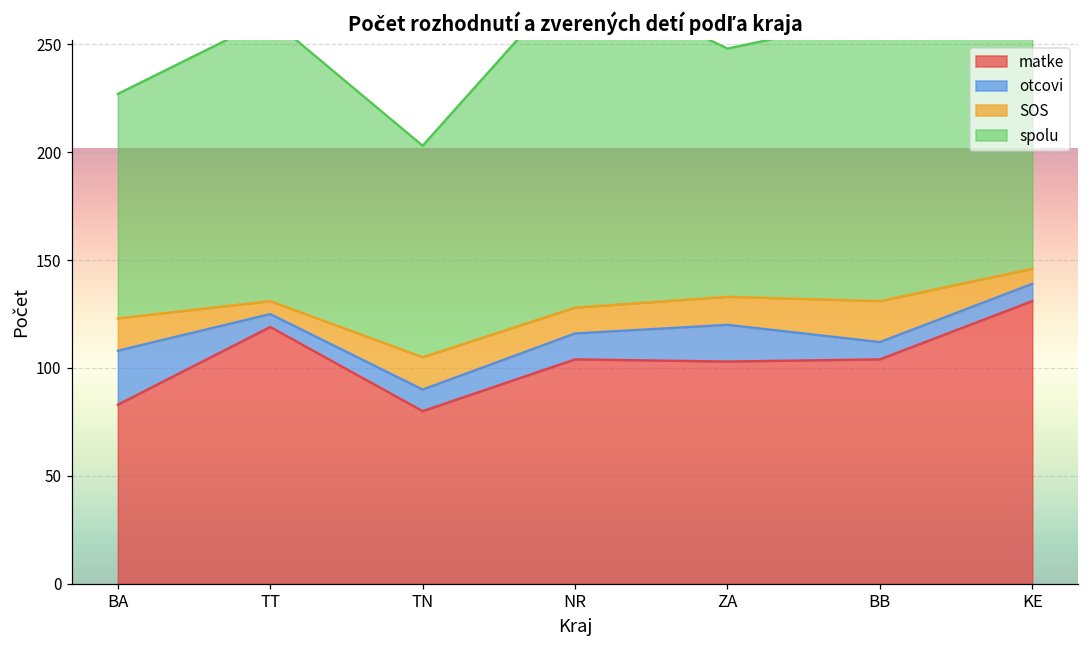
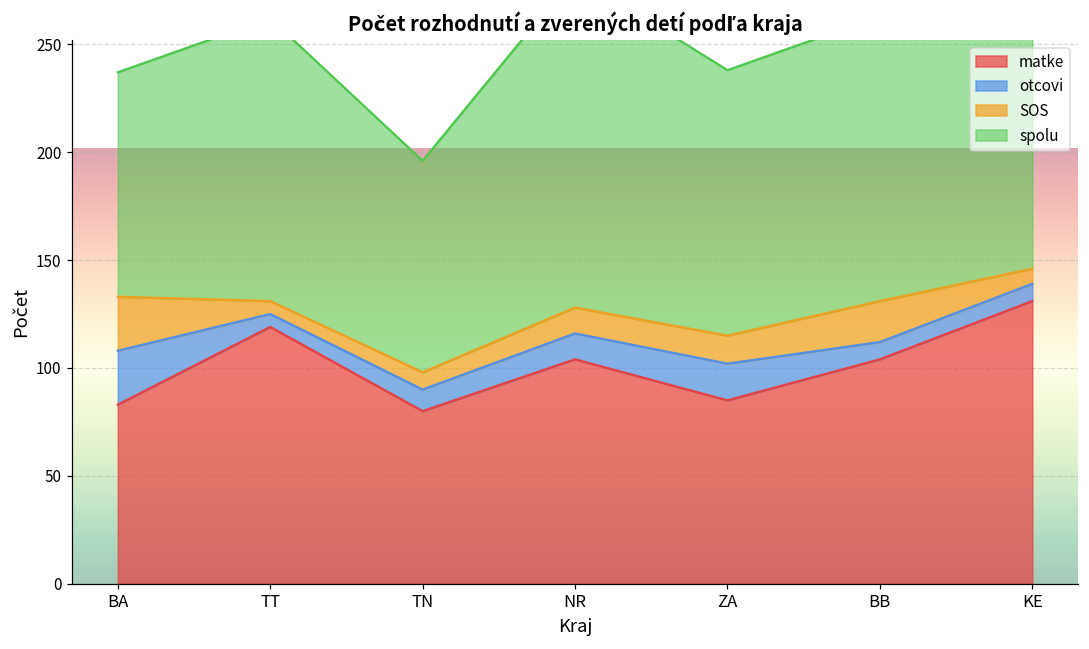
  {
    "matke": {
      "BA": 83,
      "TT": 119,
      "TN": 80,
      "NR": 104,
-     "ZA": 103,
+     "ZA": 85,
      "BB": 104,
      "KE": 131
    },
    "otcovi": {
      "BA": 25,
      "TT": 6,
      "TN": 10,
      "NR": 12,
      "ZA": 17,
      "BB": 8,
      "KE": 8
    },
    "SOS": {
-     "BA": 15,
+     "BA": 25,
      "TT": 6,
-     "TN": 15,
+     "TN": 8,
      "NR": 12,
      "ZA": 13,
      "BB": 19,
      "KE": 7
    },
    "spolu": {
      "BA": 104,
      "TN": 98,
-     "ZA": 115
+     "ZA": 123
    }
  }
